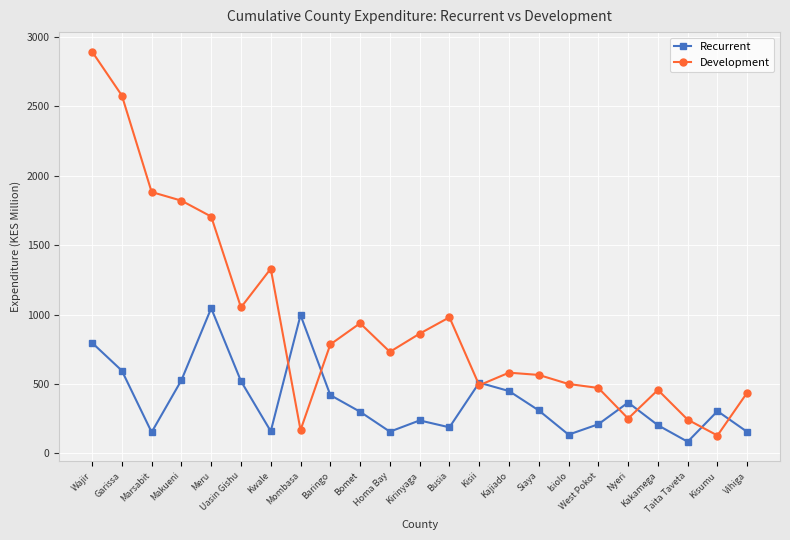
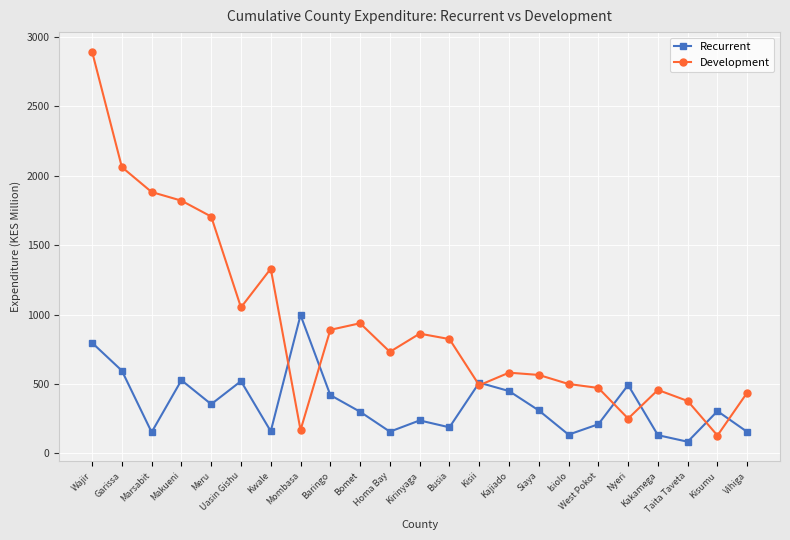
  {
    "Recurrent": {
      "Wajir": 800,
      "Garissa": 600,
      "Marsabit": 150,
      "Makueni": 530,
-     "Meru": 1050,
+     "Meru": 350,
      "Uasin Gishu": 520,
      "Kwale": 160,
      "Mombasa": 1000,
      "Baringo": 420,
      "Bomet": 300,
      "Homa Bay": 160,
      "Kirinyaga": 240,
      "Busia": 190,
      "Kisii": 510,
      "Kajiado": 450,
      "Siaya": 310,
      "Isiolo": 140,
      "West Pokot": 210,
-     "Nyeri": 370,
-     "Kakamega": 200,
+     "Nyeri": 490,
+     "Kakamega": 130,
      "Taita Taveta": 80,
      "Kisumu": 300,
      "Vihiga": 150
    },
    "Development": {
      "Wajir": 2890,
-     "Garissa": 2580,
+     "Garissa": 2060,
      "Marsabit": 1880,
      "Makueni": 1820,
      "Meru": 1710,
      "Uasin Gishu": 1050,
      "Kwale": 1330,
      "Mombasa": 170,
-     "Baringo": 790,
+     "Baringo": 890,
      "Bomet": 940,
      "Homa Bay": 730,
      "Kirinyaga": 860,
-     "Busia": 980,
+     "Busia": 820,
      "Kisii": 490,
      "Kajiado": 580,
      "Siaya": 570,
      "Isiolo": 500,
      "West Pokot": 470,
      "Nyeri": 250,
      "Kakamega": 460,
-     "Taita Taveta": 240,
+     "Taita Taveta": 380,
      "Kisumu": 130,
      "Vihiga": 440
    }
  }
